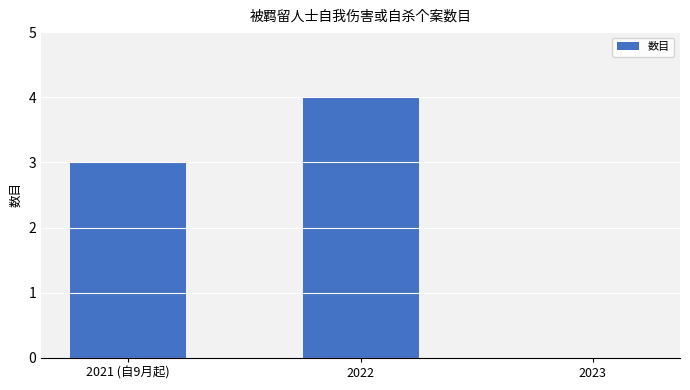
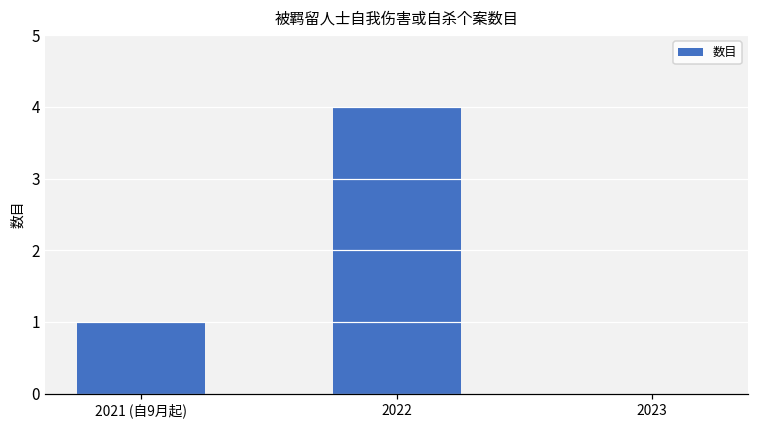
  {
-   "2021 (自9月起)": 3,
+   "2021 (自9月起)": 1,
    "2022": 4,
    "2023": 0
  }
